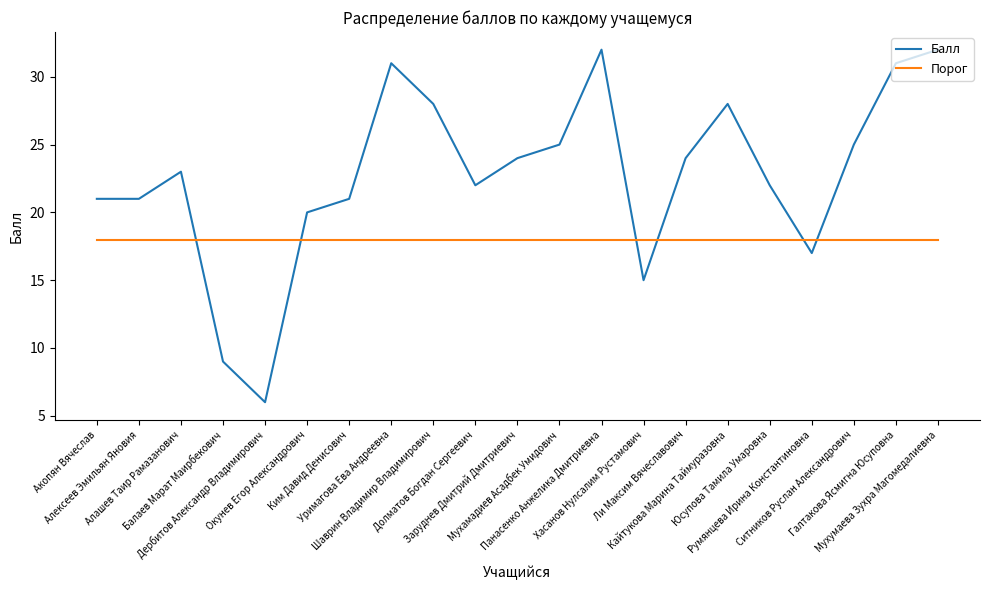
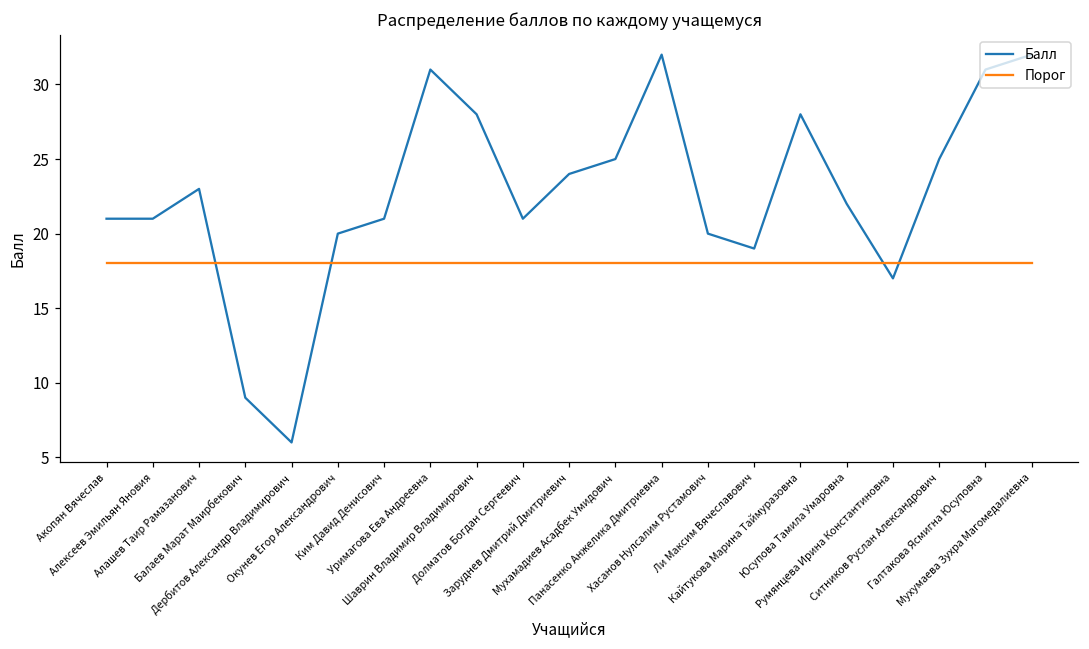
  {
    "Балл": {
      "Акопян Вячеслав": 21,
      "Алексеев Эмильян Яновия": 21,
      "Алашев Таир Рамазанович": 23,
      "Балаев Марат Маирбекович": 9,
      "Дербитов Александр Владимирович": 6,
      "Окунев Егор Александрович": 20,
      "Ким Давид Денисович": 21,
      "Уримагова Ева Андреевна": 31,
      "Шаврин Владимир Владимирович": 28,
-     "Долматов Богдан Сергеевич": 22,
+     "Долматов Богдан Сергеевич": 21,
      "Заруднев Дмитрий Дмитриевич": 24,
      "Мухамадиев Асадбек Умидович": 25,
      "Панасенко Анжелика Дмитриевна": 32,
-     "Хасанов Нулсалим Рустамович": 15,
-     "Ли Максим Вячеславович": 24,
+     "Хасанов Нулсалим Рустамович": 20,
+     "Ли Максим Вячеславович": 19,
      "Кайтукова Марина Таймуразовна": 28,
      "Юсупова Тамила Умаровна": 22,
      "Румянцева Ирина Константиновна": 17,
      "Ситников Руслан Александрович": 25
    },
    "Порог": {
      "Акопян Вячеслав": 18,
      "Алексеев Эмильян Яновия": 18,
      "Алашев Таир Рамазанович": 18,
      "Балаев Марат Маирбекович": 18,
      "Дербитов Александр Владимирович": 18,
      "Окунев Егор Александрович": 18,
      "Ким Давид Денисович": 18,
      "Уримагова Ева Андреевна": 18,
      "Шаврин Владимир Владимирович": 18,
      "Долматов Богдан Сергеевич": 18,
      "Заруднев Дмитрий Дмитриевич": 18,
      "Мухамадиев Асадбек Умидович": 18,
      "Панасенко Анжелика Дмитриевна": 18,
      "Хасанов Нулсалим Рустамович": 18,
      "Ли Максим Вячеславович": 18,
      "Кайтукова Марина Таймуразовна": 18,
      "Юсупова Тамила Умаровна": 18,
      "Румянцева Ирина Константиновна": 18,
      "Ситников Руслан Александрович": 18,
      "Галтакова Ясмигна Юсуповна": 18,
      "Мухумаева Зухра Магомедалиевна": 18
    }
  }
